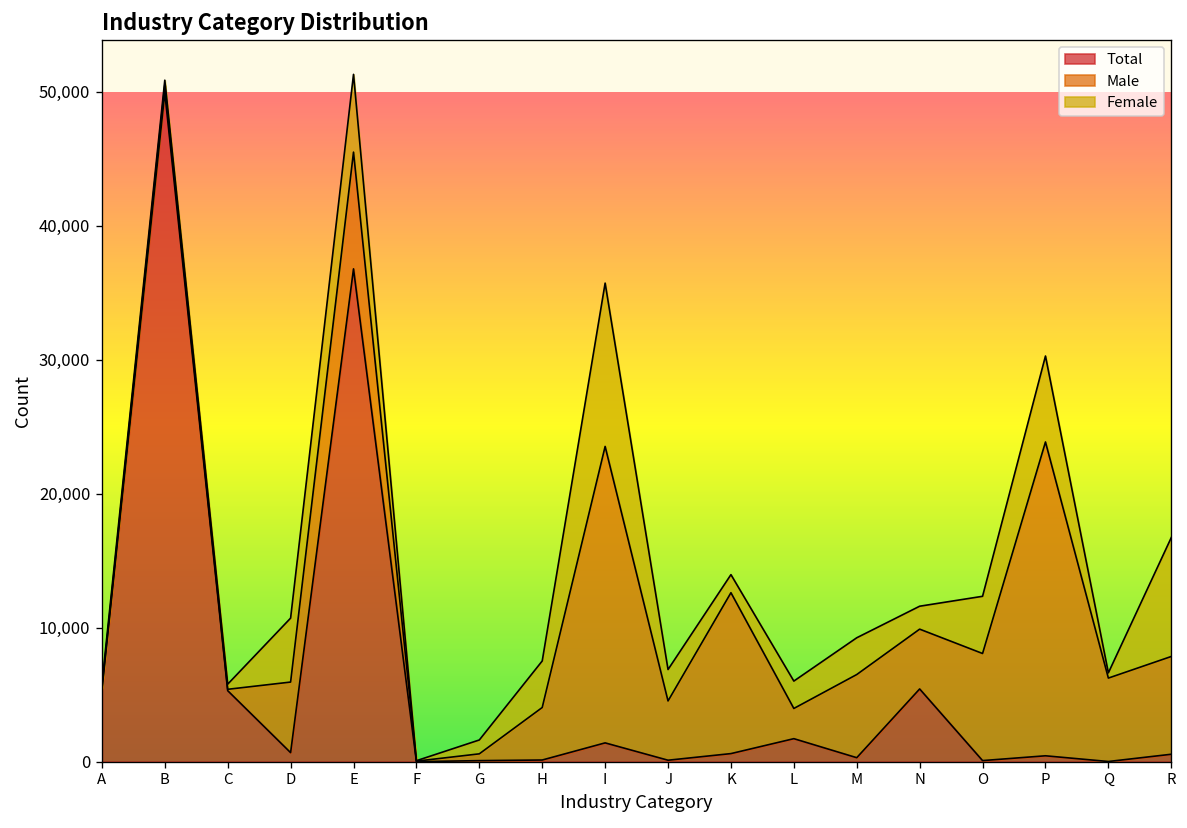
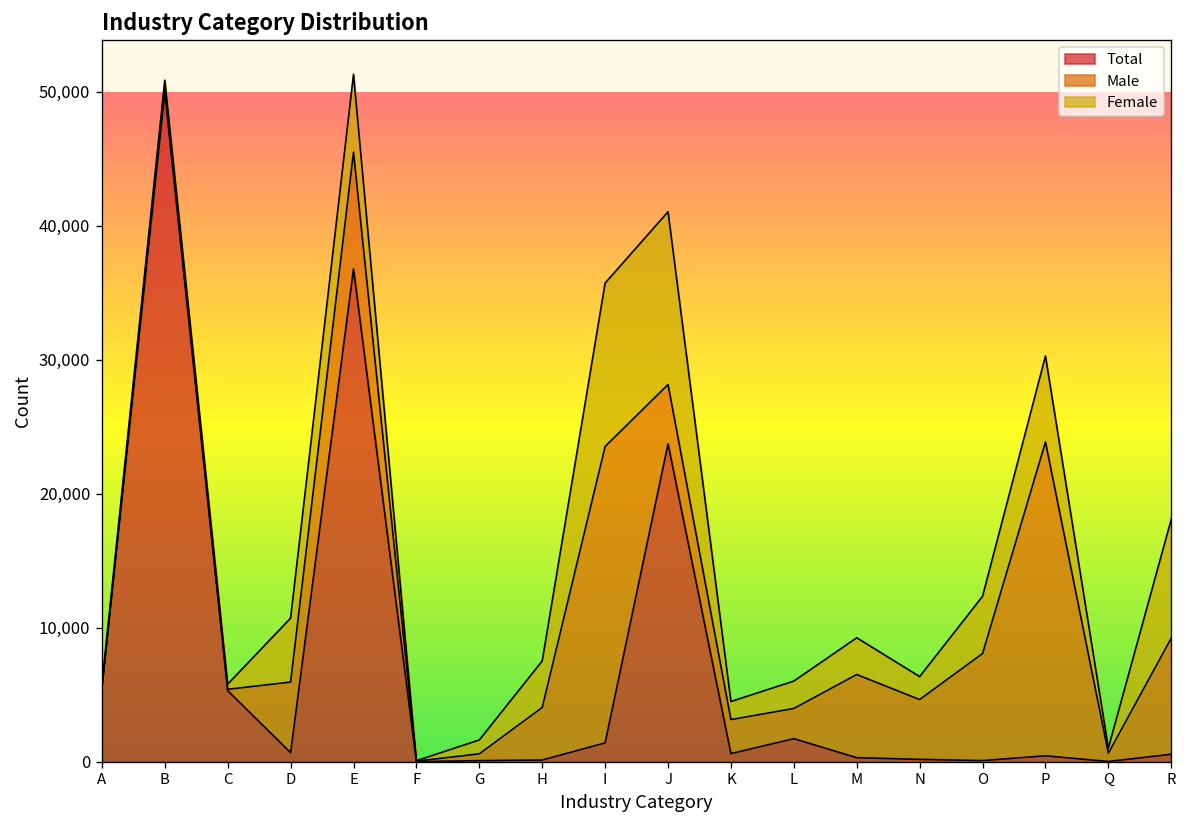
  {
    "Total": {
      "B": "49,900",
      "D": "700",
      "E": "36,800",
      "G": "100",
      "H": "100",
      "I": "1,400",
-     "J": "100",
+     "J": "23,700",
      "K": "600",
      "L": "1,700",
      "M": "300",
-     "N": "5,400",
+     "N": "200",
      "O": "100",
      "P": "400",
      "Q": "0",
      "R": "600"
    },
    "Male": {
      "B": "600",
      "D": "5,300",
      "E": "8,700",
      "G": "500",
      "H": "3,900",
      "I": "22,100",
      "J": "4,400",
-     "K": "12,000",
+     "K": "2,500",
      "L": "2,300",
      "M": "6,200",
      "N": "4,500",
      "O": "8,000",
      "P": "23,400",
-     "Q": "6,200",
-     "R": "7,300"
+     "Q": "600",
+     "R": "8,700"
    },
    "Female": {
      "A": "300",
      "B": "400",
      "C": "400",
      "D": "4,800",
      "E": "5,800",
      "G": "1,000",
      "H": "3,500",
      "I": "12,200",
-     "J": "2,300",
+     "J": "12,900",
      "K": "1,300",
      "L": "2,000",
      "M": "2,700",
      "N": "1,700",
      "O": "4,300",
      "P": "6,400",
      "Q": "400",
      "R": "8,900"
    }
  }
